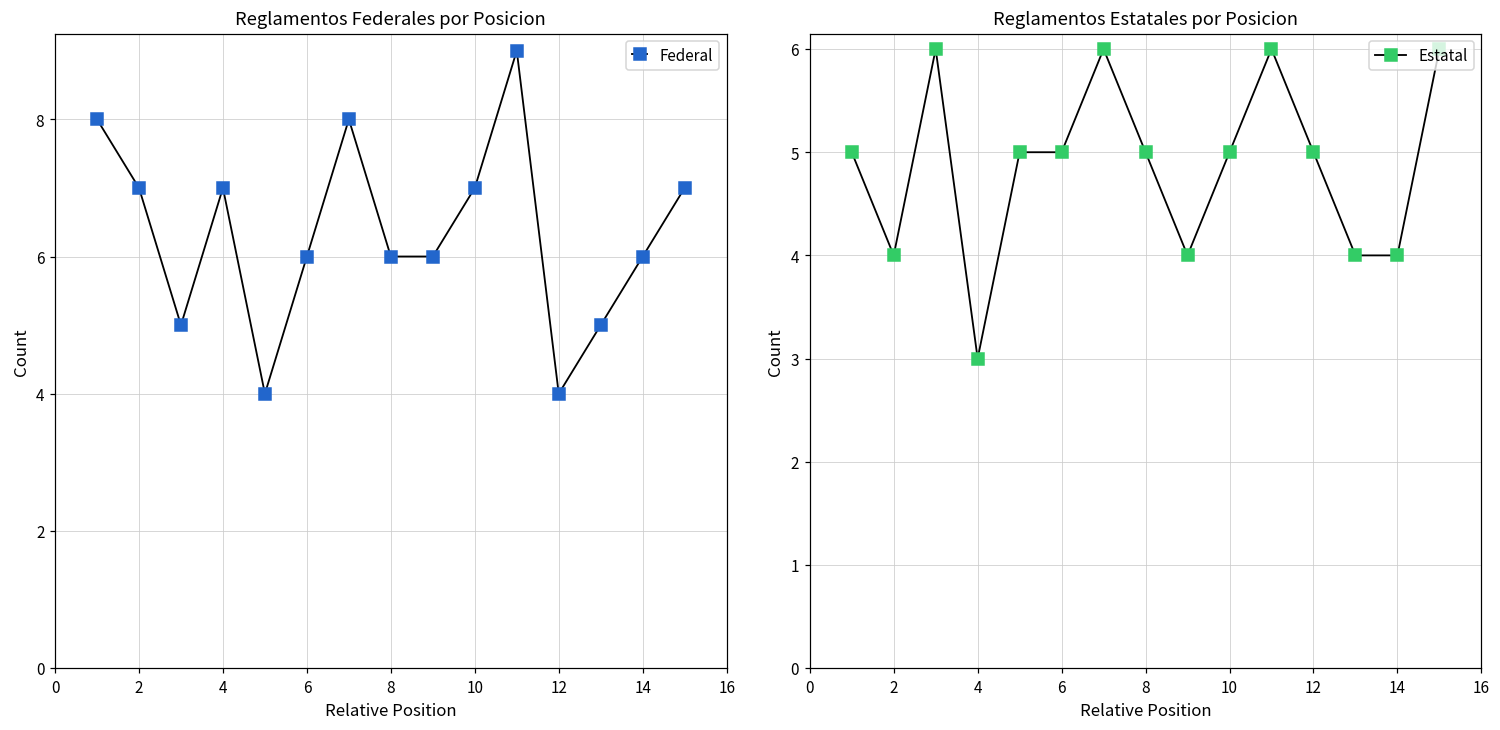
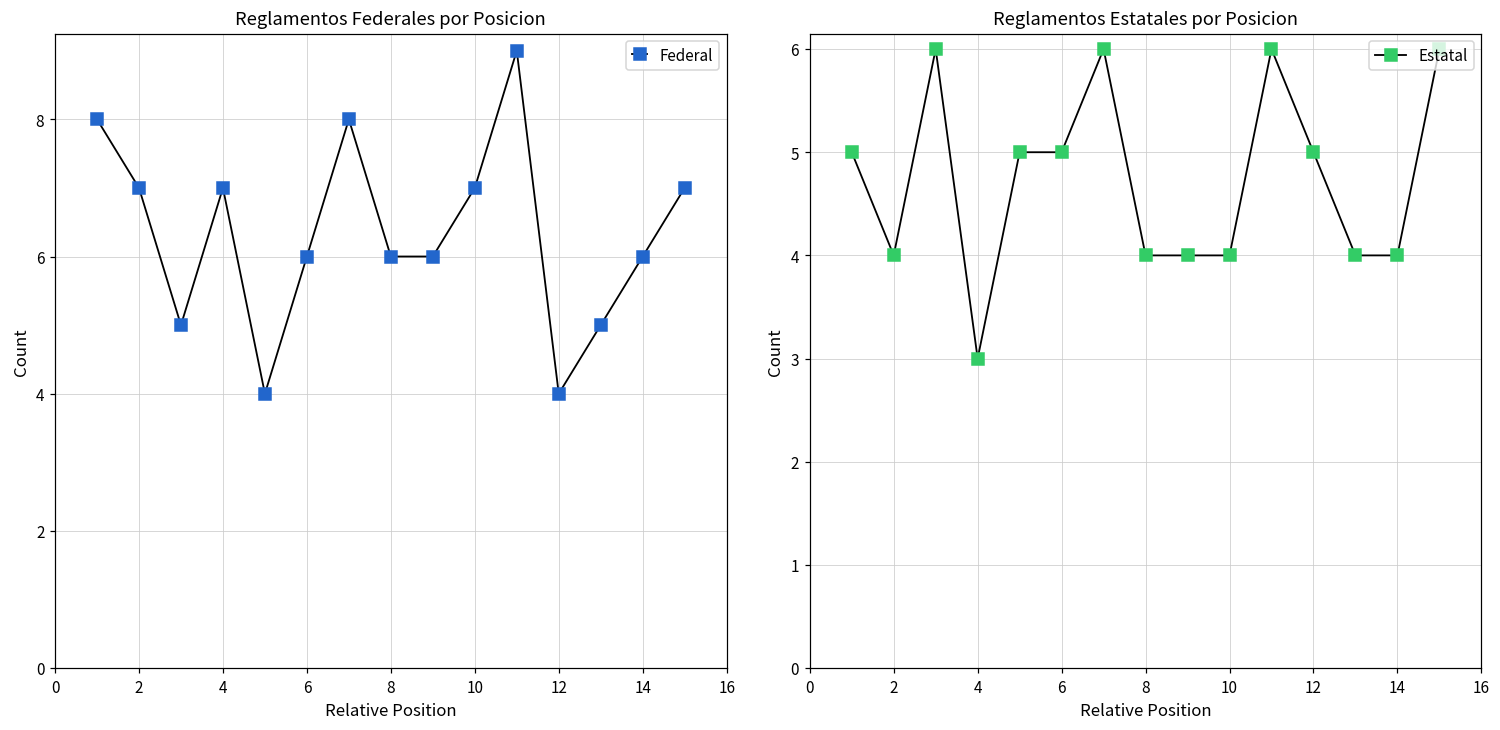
  {
    "Reglamentos Federales por Posicion": {
      "2": 7.0,
      "4": 7.0,
      "6": 6.0,
      "8": 6.0,
      "10": 7.0,
      "12": 4.0,
      "14": 6.0
    },
    "Reglamentos Estatales por Posicion": {
      "2": 4,
      "4": 3,
      "6": 5,
-     "8": 5,
-     "10": 5,
+     "8": 4,
+     "10": 4,
      "12": 5,
      "14": 4
    }
  }
